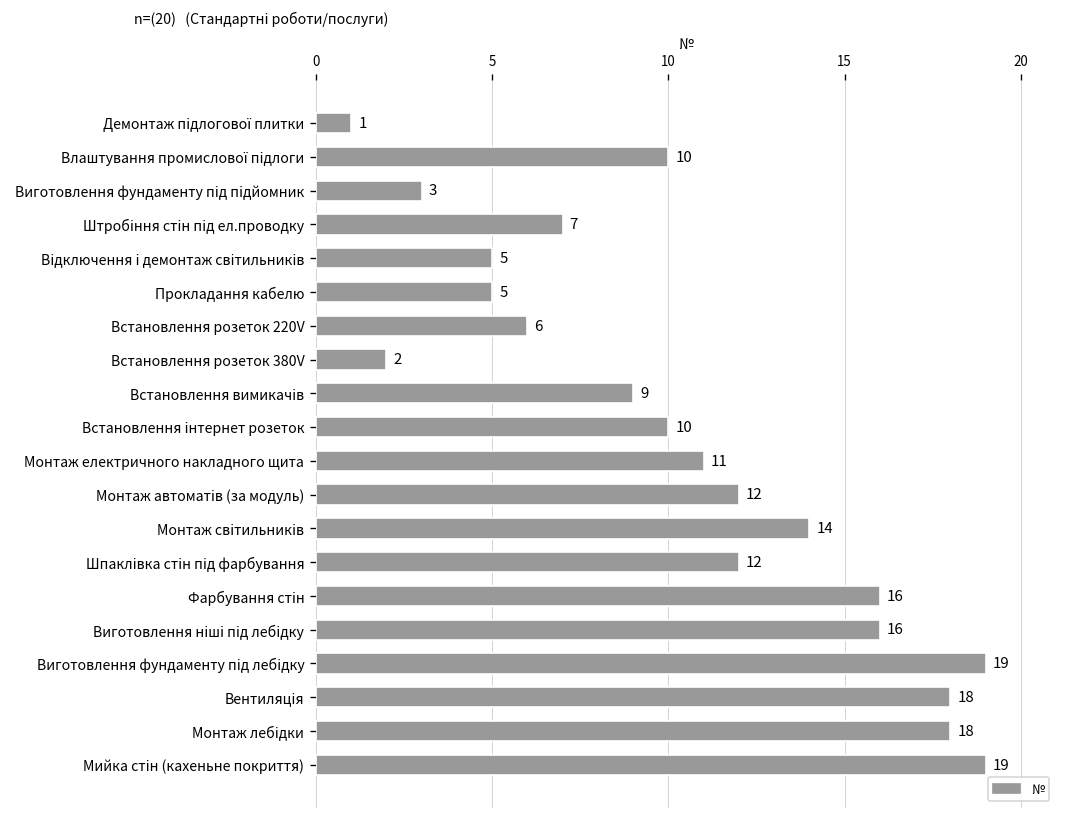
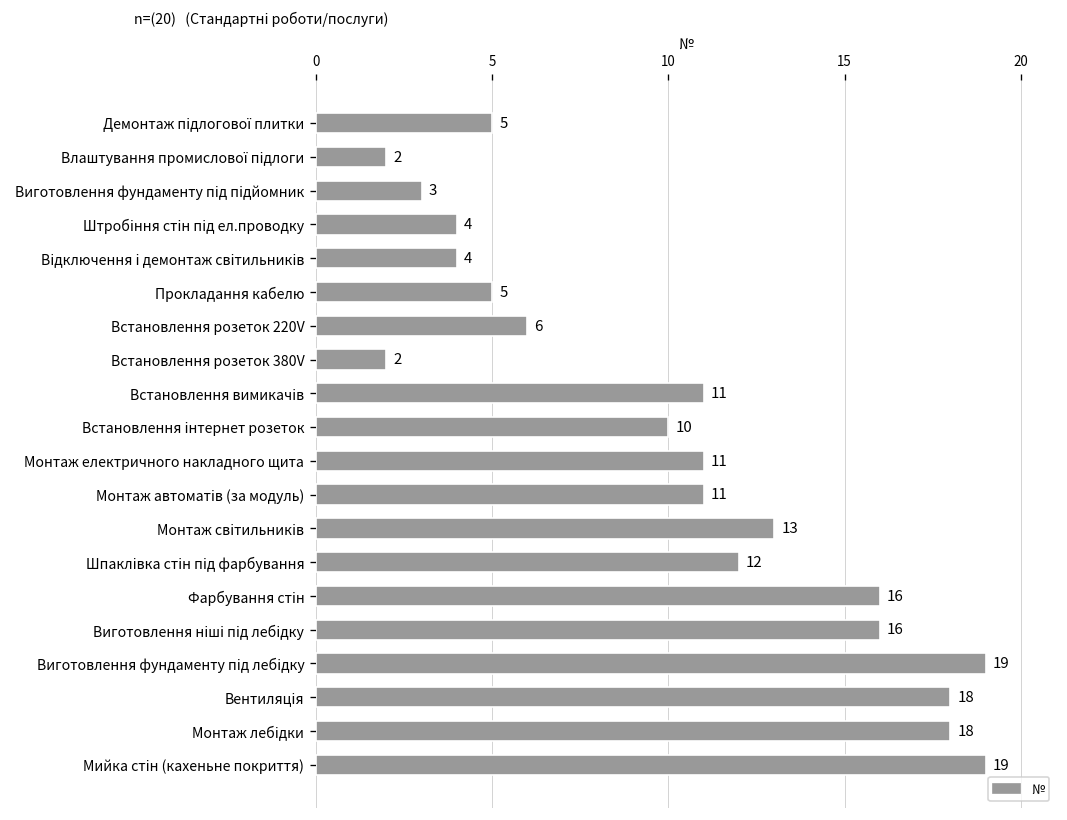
  {
-   "Демонтаж підлогової плитки": 1,
-   "Влаштування промислової підлоги": 10,
+   "Демонтаж підлогової плитки": 5,
+   "Влаштування промислової підлоги": 2,
    "Виготовлення фундаменту під підйомник": 3,
-   "Штробіння стін під ел.проводку": 7,
-   "Відключення і демонтаж світильників": 5,
+   "Штробіння стін під ел.проводку": 4,
+   "Відключення і демонтаж світильників": 4,
    "Прокладання кабелю": 5,
    "Встановлення розеток 220V": 6,
    "Встановлення розеток 380V": 2,
-   "Встановлення вимикачів": 9,
+   "Встановлення вимикачів": 11,
    "Встановлення інтернет розеток": 10,
    "Монтаж електричного накладного щита": 11,
-   "Монтаж автоматів (за модуль)": 12,
-   "Монтаж світильників": 14,
+   "Монтаж автоматів (за модуль)": 11,
+   "Монтаж світильників": 13,
    "Шпаклівка стін під фарбування": 12,
    "Фарбування стін": 16,
    "Виготовлення ніші під лебідку": 16,
    "Виготовлення фундаменту під лебідку": 19,
    "Вентиляція": 18,
    "Монтаж лебідки": 18,
    "Мийка стін (кахеньне покриття)": 19
  }
